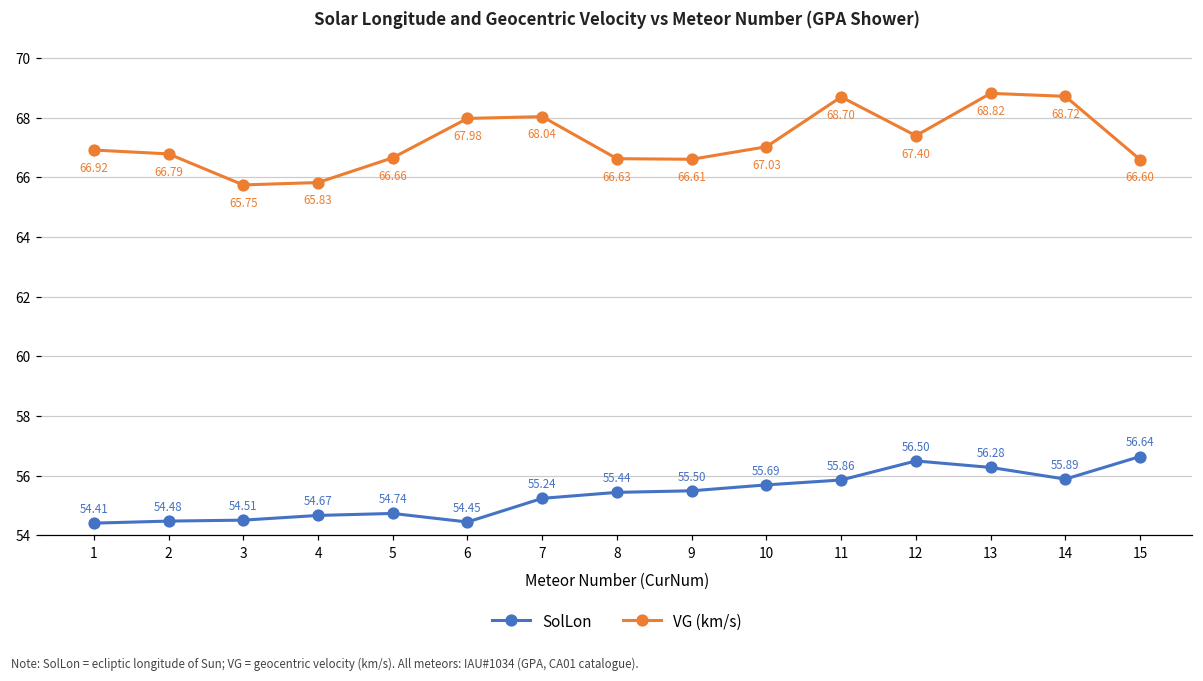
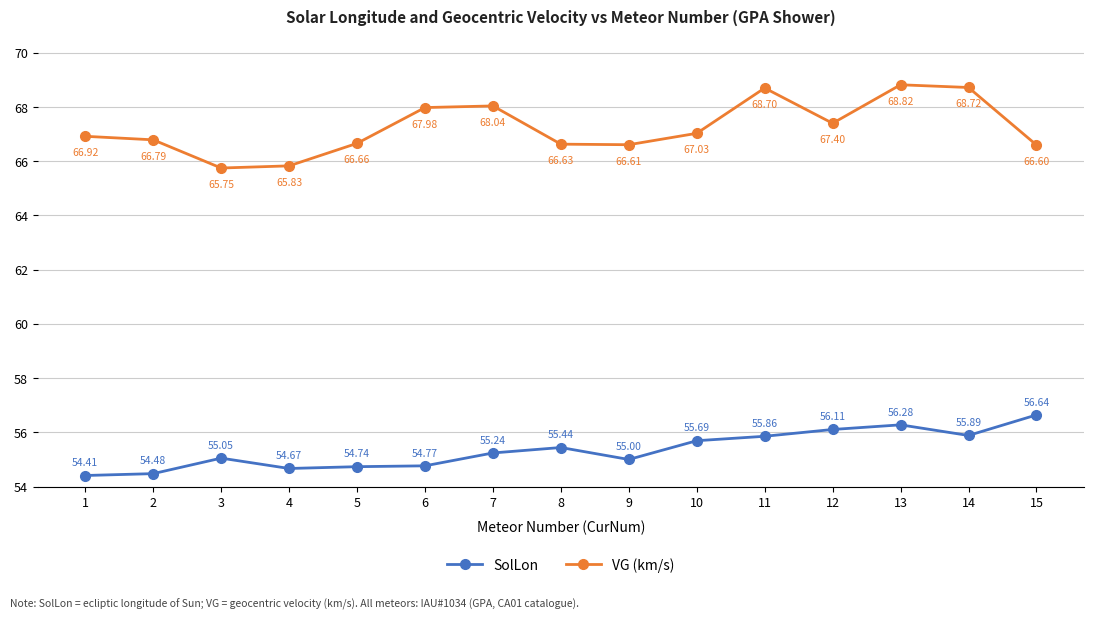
  {
    "SolLon": {
      "1": 54.41,
      "2": 54.48,
-     "3": 54.51,
+     "3": 55.05,
      "4": 54.67,
      "5": 54.74,
-     "6": 54.45,
+     "6": 54.77,
      "7": 55.24,
      "8": 55.44,
-     "9": 55.50,
+     "9": 55.00,
      "10": 55.69,
      "11": 55.86,
-     "12": 56.50,
+     "12": 56.11,
      "13": 56.28,
      "14": 55.89,
      "15": 56.64
    },
    "VG (km/s)": {
      "1": 66.92,
      "2": 66.79,
      "3": 65.75,
      "4": 65.83,
      "5": 66.66,
      "6": 67.98,
      "7": 68.04,
      "8": 66.63,
      "9": 66.61,
      "10": 67.03,
      "11": 68.70,
      "12": 67.40,
      "13": 68.82,
      "14": 68.72,
      "15": 66.60
    }
  }
